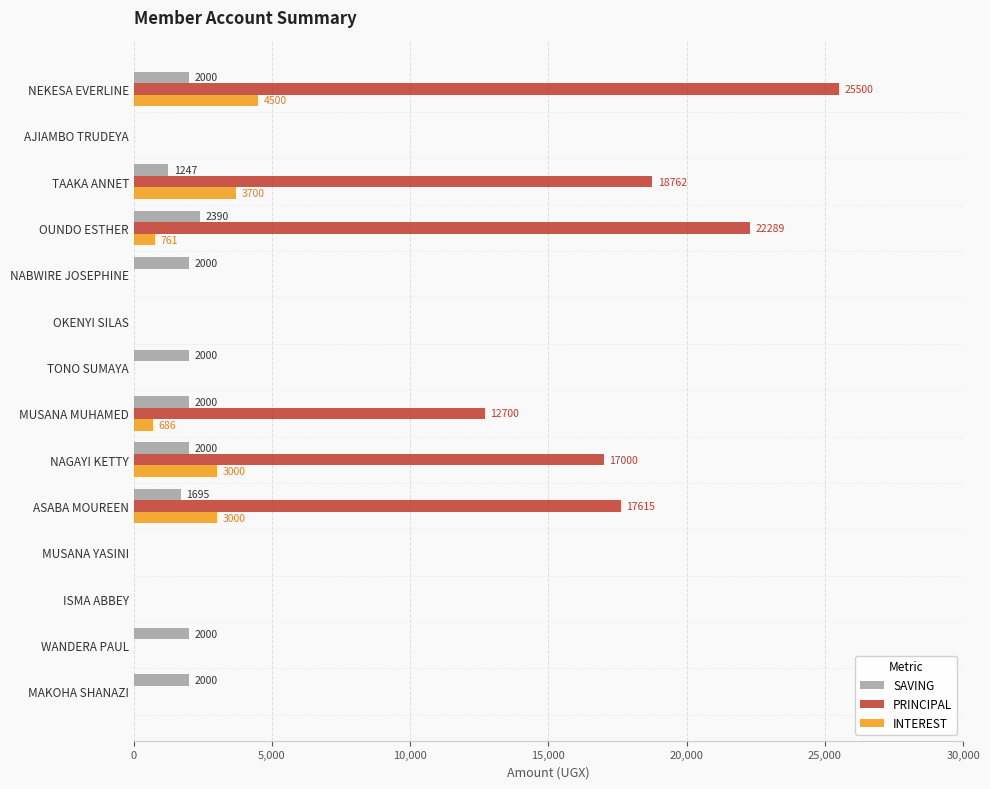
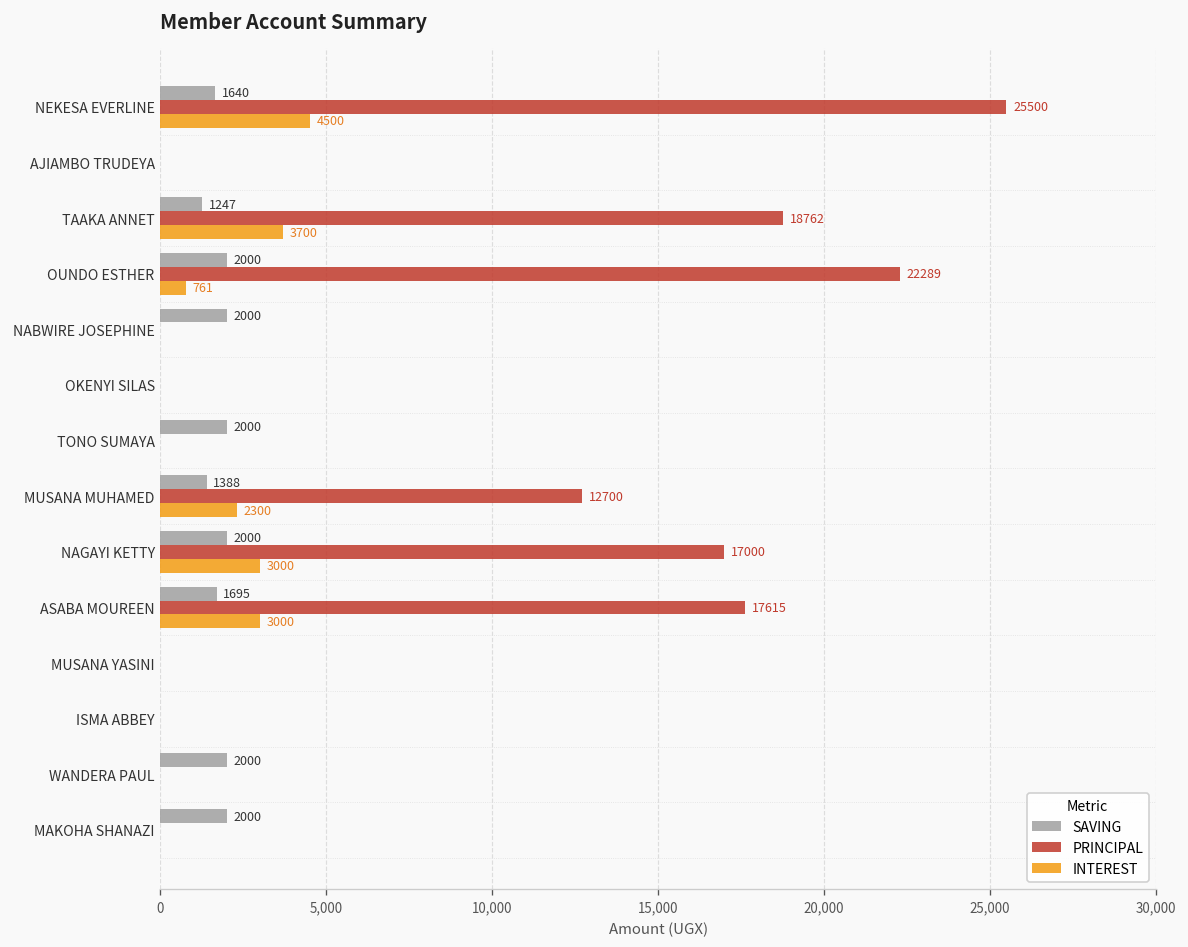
  {
    "SAVING": {
-     "NEKESA EVERLINE": 2000,
+     "NEKESA EVERLINE": 1640,
      "TAAKA ANNET": 1247,
-     "OUNDO ESTHER": 2390,
+     "OUNDO ESTHER": 2000,
      "NABWIRE JOSEPHINE": 2000,
      "TONO SUMAYA": 2000,
-     "MUSANA MUHAMED": 2000,
+     "MUSANA MUHAMED": 1388,
      "NAGAYI KETTY": 2000,
      "ASABA MOUREEN": 1695,
      "WANDERA PAUL": 2000,
      "MAKOHA SHANAZI": 2000
    },
    "PRINCIPAL": {
      "NEKESA EVERLINE": 25500,
      "TAAKA ANNET": 18762,
      "OUNDO ESTHER": 22289,
      "MUSANA MUHAMED": 12700,
      "NAGAYI KETTY": 17000,
      "ASABA MOUREEN": 17615
    },
    "INTEREST": {
      "NEKESA EVERLINE": 4500,
      "TAAKA ANNET": 3700,
      "OUNDO ESTHER": 761,
-     "MUSANA MUHAMED": 686,
+     "MUSANA MUHAMED": 2300,
      "NAGAYI KETTY": 3000,
      "ASABA MOUREEN": 3000
    }
  }
